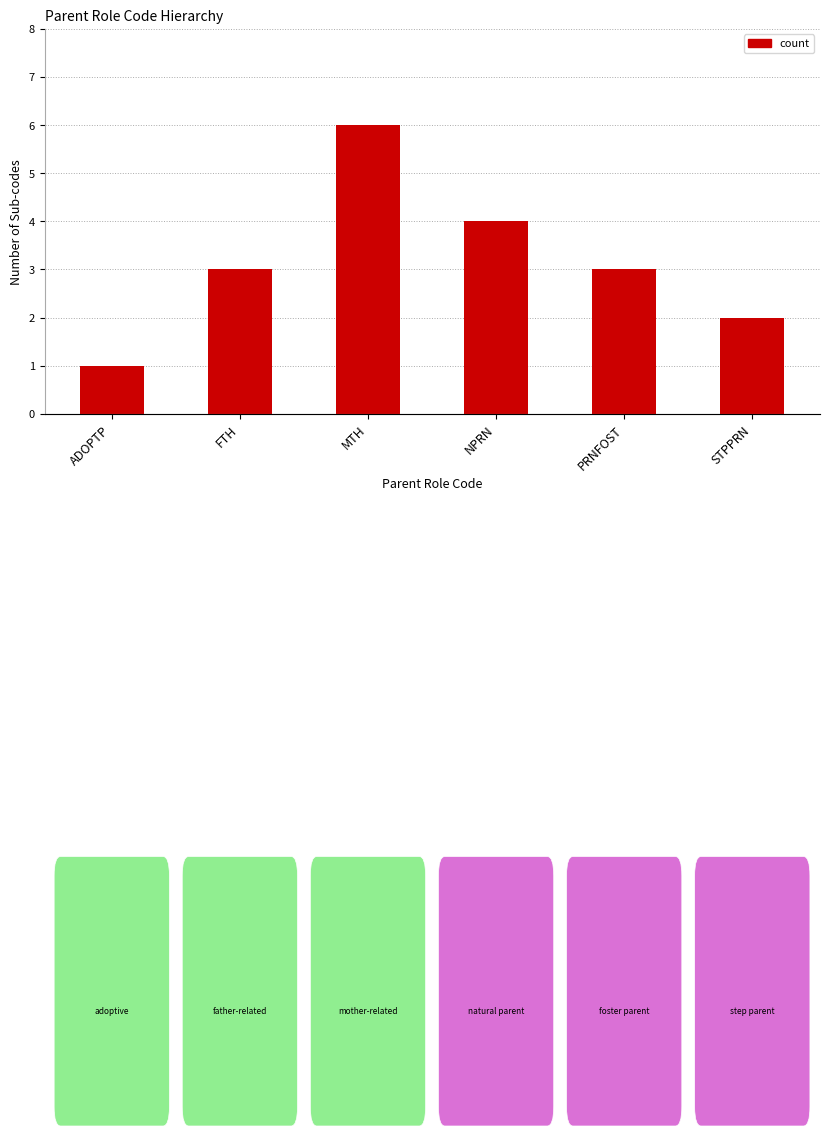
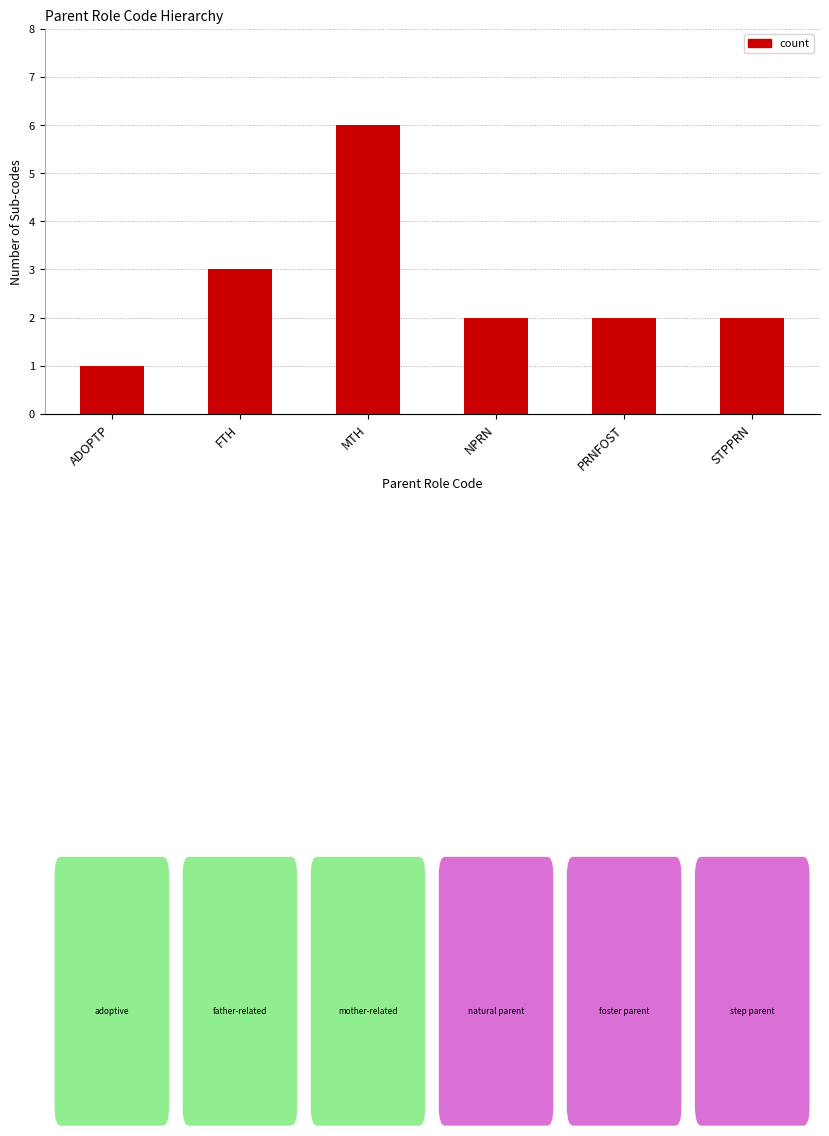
  {
    "ADOPTP": 1,
    "FTH": 3,
    "MTH": 6,
-   "NPRN": 4,
-   "PRNFOST": 3,
+   "NPRN": 2,
+   "PRNFOST": 2,
    "STPPRN": 2
  }
